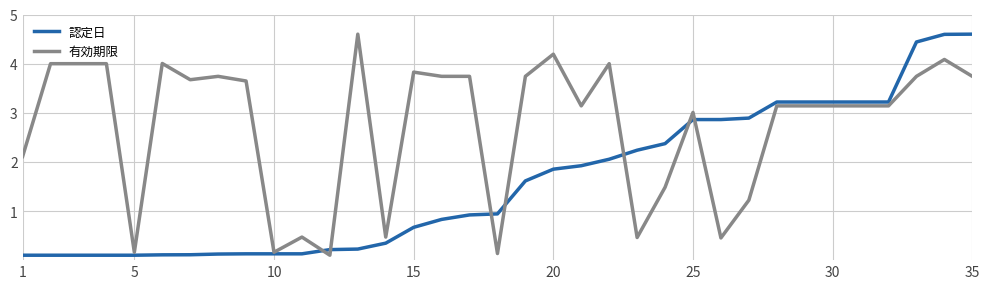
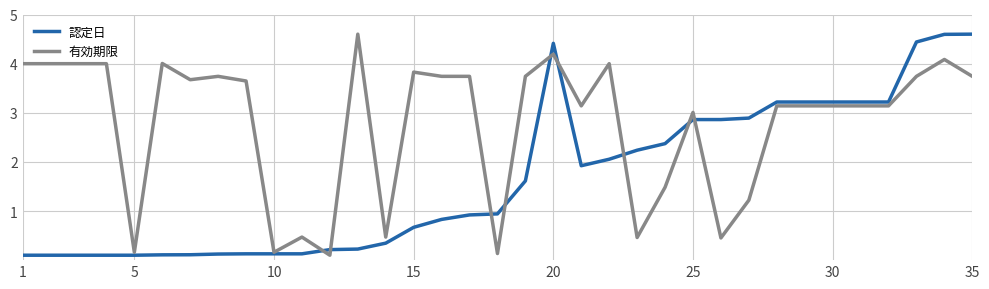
  {
    "認定日": {
      "1": 0.1,
      "5": 0.1,
      "15": 0.7,
-     "20": 1.9,
+     "20": 4.4,
      "25": 2.9,
      "30": 3.2,
      "35": 4.6
    },
    "有効期限": {
-     "1": 2.1,
+     "1": 4.0,
      "5": 0.2,
      "15": 3.8,
      "20": 4.2,
      "25": 3.0,
      "30": 3.1,
      "35": 3.7
    }
  }
